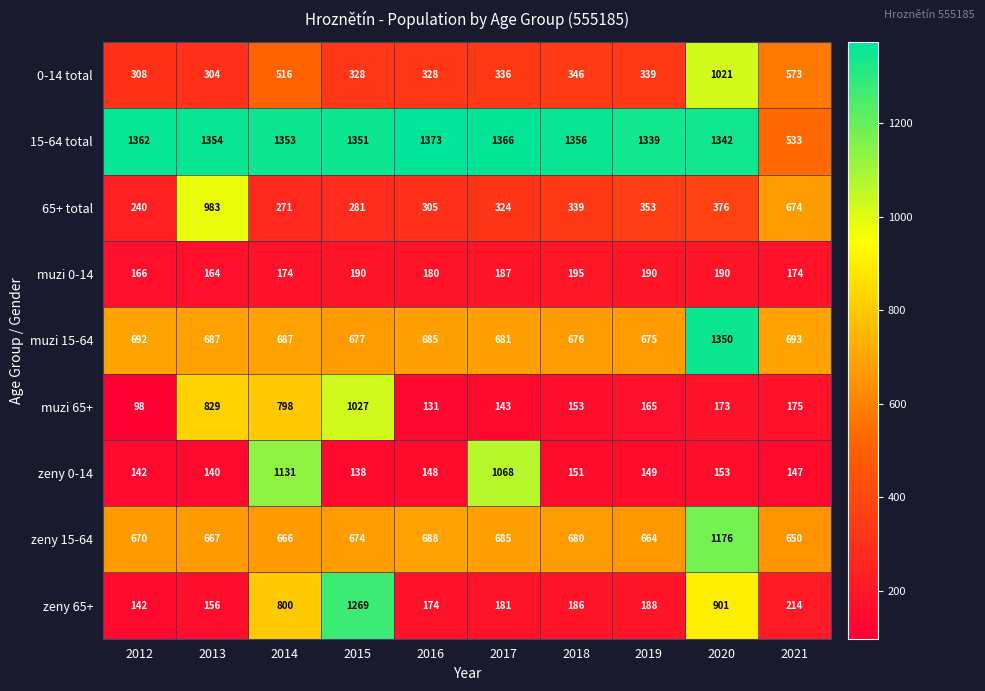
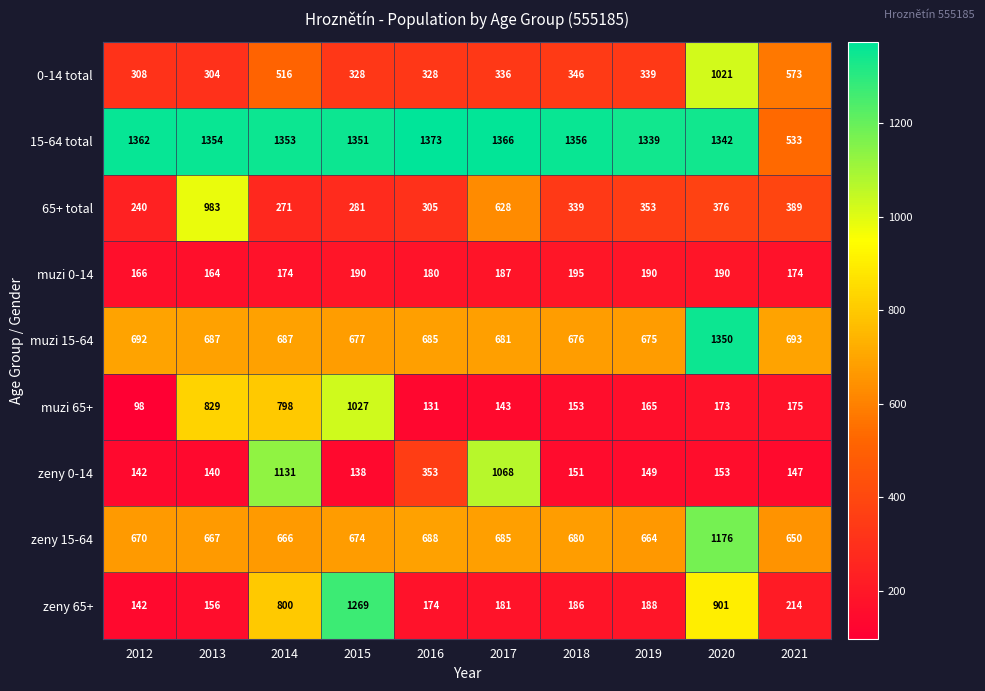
  {
    "0-14 total": {
      "2012": 308,
      "2013": 304,
      "2014": 516,
      "2015": 328,
      "2016": 328,
      "2017": 336,
      "2018": 346,
      "2019": 339,
      "2020": 1021,
      "2021": 573
    },
    "15-64 total": {
      "2012": 1362,
      "2013": 1354,
      "2014": 1353,
      "2015": 1351,
      "2016": 1373,
      "2017": 1366,
      "2018": 1356,
      "2019": 1339,
      "2020": 1342,
      "2021": 533
    },
    "65+ total": {
      "2012": 240,
      "2013": 983,
      "2014": 271,
      "2015": 281,
      "2016": 305,
-     "2017": 324,
+     "2017": 628,
      "2018": 339,
      "2019": 353,
      "2020": 376,
-     "2021": 674
+     "2021": 389
    },
    "muzi 0-14": {
      "2012": 166,
      "2013": 164,
      "2014": 174,
      "2015": 190,
      "2016": 180,
      "2017": 187,
      "2018": 195,
      "2019": 190,
      "2020": 190,
      "2021": 174
    },
    "muzi 15-64": {
      "2012": 692,
      "2013": 687,
      "2014": 687,
      "2015": 677,
      "2016": 685,
      "2017": 681,
      "2018": 676,
      "2019": 675,
      "2020": 1350,
      "2021": 693
    },
    "muzi 65+": {
      "2012": 98,
      "2013": 829,
      "2014": 798,
      "2015": 1027,
      "2016": 131,
      "2017": 143,
      "2018": 153,
      "2019": 165,
      "2020": 173,
      "2021": 175
    },
    "zeny 0-14": {
      "2012": 142,
      "2013": 140,
      "2014": 1131,
      "2015": 138,
-     "2016": 148,
+     "2016": 353,
      "2017": 1068,
      "2018": 151,
      "2019": 149,
      "2020": 153,
      "2021": 147
    },
    "zeny 15-64": {
      "2012": 670,
      "2013": 667,
      "2014": 666,
      "2015": 674,
      "2016": 688,
      "2017": 685,
      "2018": 680,
      "2019": 664,
      "2020": 1176,
      "2021": 650
    },
    "zeny 65+": {
      "2012": 142,
      "2013": 156,
      "2014": 800,
      "2015": 1269,
      "2016": 174,
      "2017": 181,
      "2018": 186,
      "2019": 188,
      "2020": 901,
      "2021": 214
    }
  }
